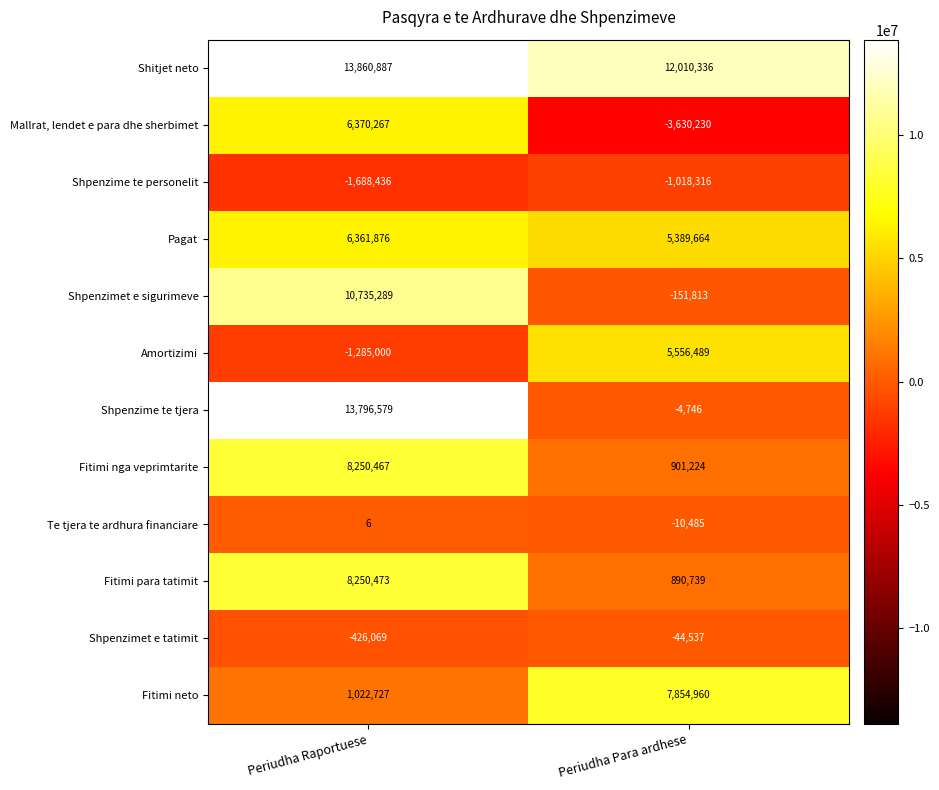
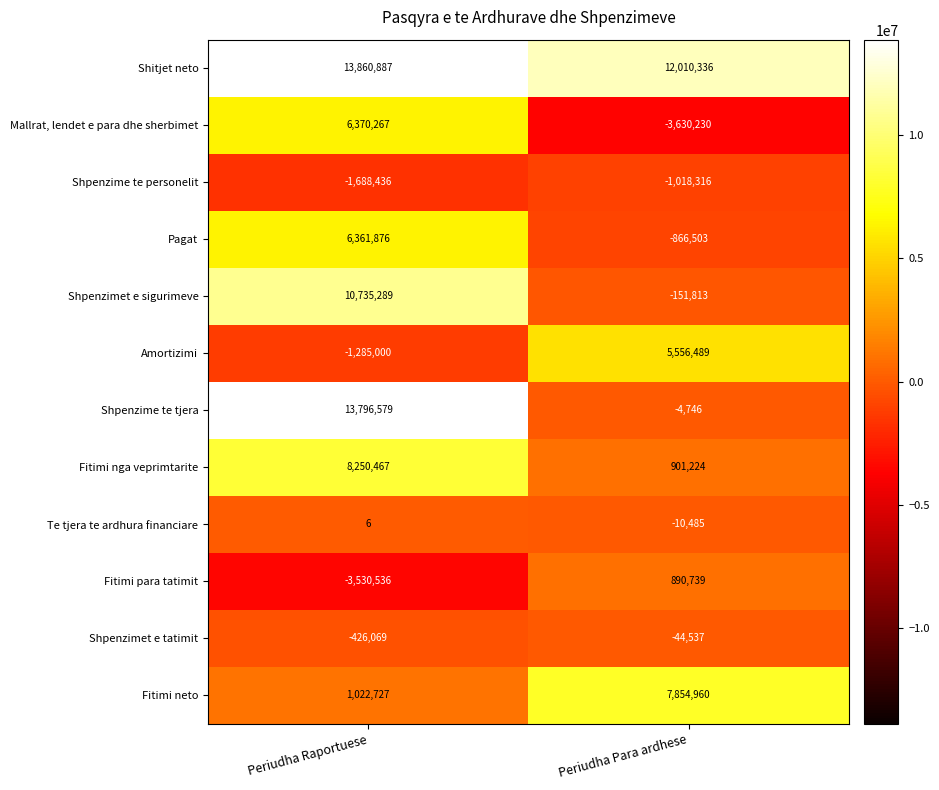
  {
    "Shitjet neto": {
      "Periudha Raportuese": "13,860,887",
      "Periudha Para ardhese": "12,010,336"
    },
    "Mallrat, lendet e para dhe sherbimet": {
      "Periudha Raportuese": "6,370,267",
      "Periudha Para ardhese": "-3,630,230"
    },
    "Shpenzime te personelit": {
      "Periudha Raportuese": "-1,688,436",
      "Periudha Para ardhese": "-1,018,316"
    },
    "Pagat": {
      "Periudha Raportuese": "6,361,876",
-     "Periudha Para ardhese": "5,389,664"
+     "Periudha Para ardhese": "-866,503"
    },
    "Shpenzimet e sigurimeve": {
      "Periudha Raportuese": "10,735,289",
      "Periudha Para ardhese": "-151,813"
    },
    "Amortizimi": {
      "Periudha Raportuese": "-1,285,000",
      "Periudha Para ardhese": "5,556,489"
    },
    "Shpenzime te tjera": {
      "Periudha Raportuese": "13,796,579",
      "Periudha Para ardhese": "-4,746"
    },
    "Fitimi nga veprimtarite": {
      "Periudha Raportuese": "8,250,467",
      "Periudha Para ardhese": "901,224"
    },
    "Te tjera te ardhura financiare": {
      "Periudha Raportuese": "6",
      "Periudha Para ardhese": "-10,485"
    },
    "Fitimi para tatimit": {
-     "Periudha Raportuese": "8,250,473",
+     "Periudha Raportuese": "-3,530,536",
      "Periudha Para ardhese": "890,739"
    },
    "Shpenzimet e tatimit": {
      "Periudha Raportuese": "-426,069",
      "Periudha Para ardhese": "-44,537"
    },
    "Fitimi neto": {
      "Periudha Raportuese": "1,022,727",
      "Periudha Para ardhese": "7,854,960"
    }
  }
